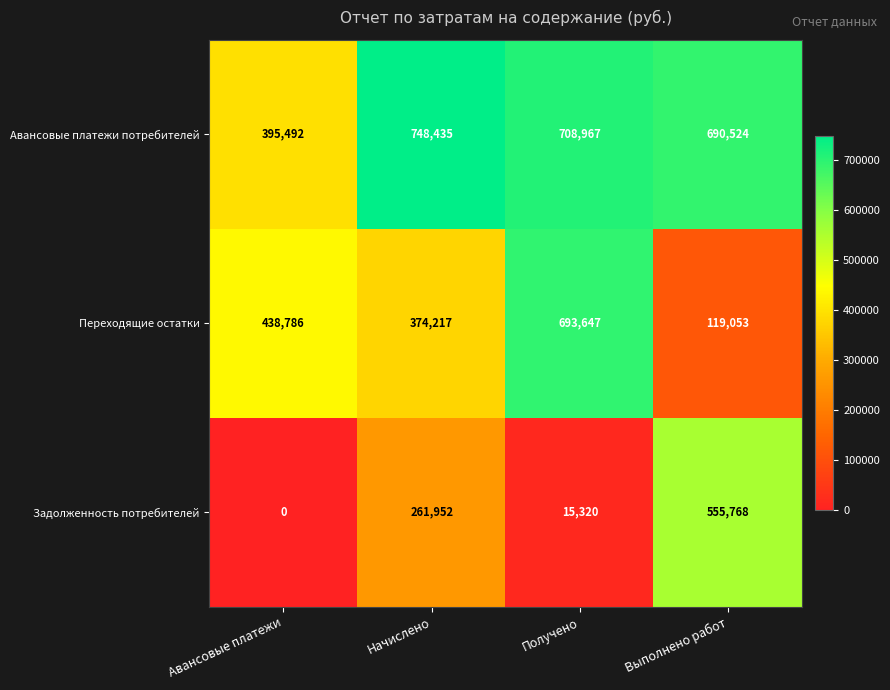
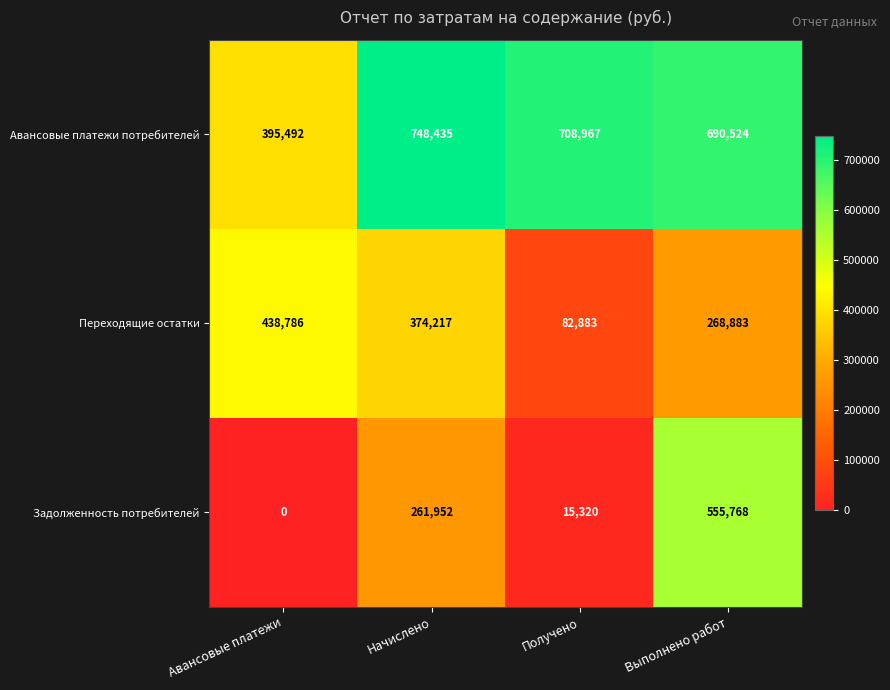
  {
    "Авансовые платежи потребителей": {
      "Авансовые платежи": "395,492",
      "Начислено": "748,435",
      "Получено": "708,967",
      "Выполнено работ": "690,524"
    },
    "Переходящие остатки": {
      "Авансовые платежи": "438,786",
      "Начислено": "374,217",
-     "Получено": "693,647",
-     "Выполнено работ": "119,053"
+     "Получено": "82,883",
+     "Выполнено работ": "268,883"
    },
    "Задолженность потребителей": {
      "Авансовые платежи": "0",
      "Начислено": "261,952",
      "Получено": "15,320",
      "Выполнено работ": "555,768"
    }
  }
